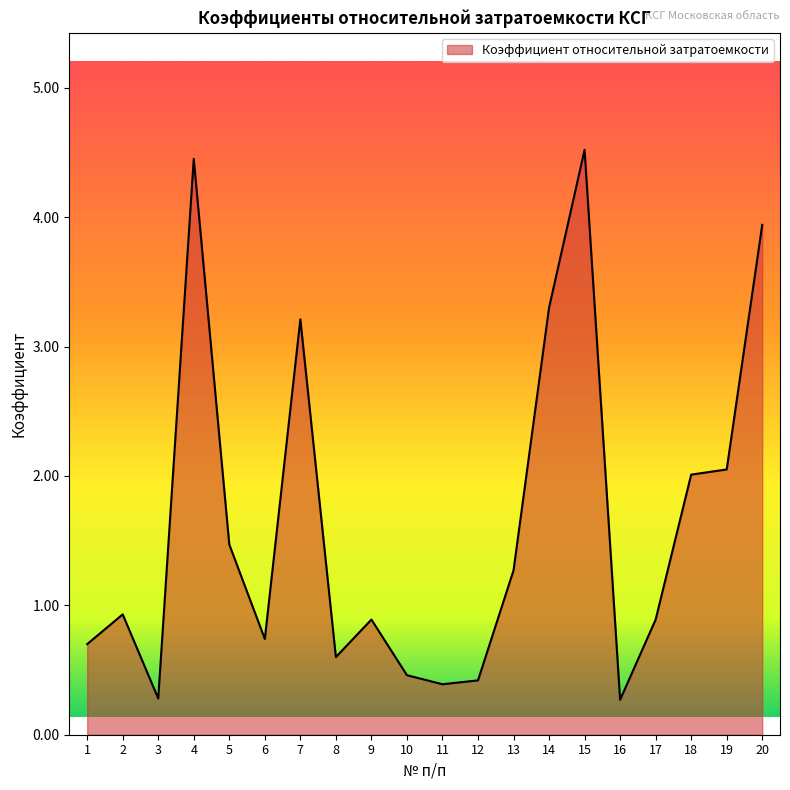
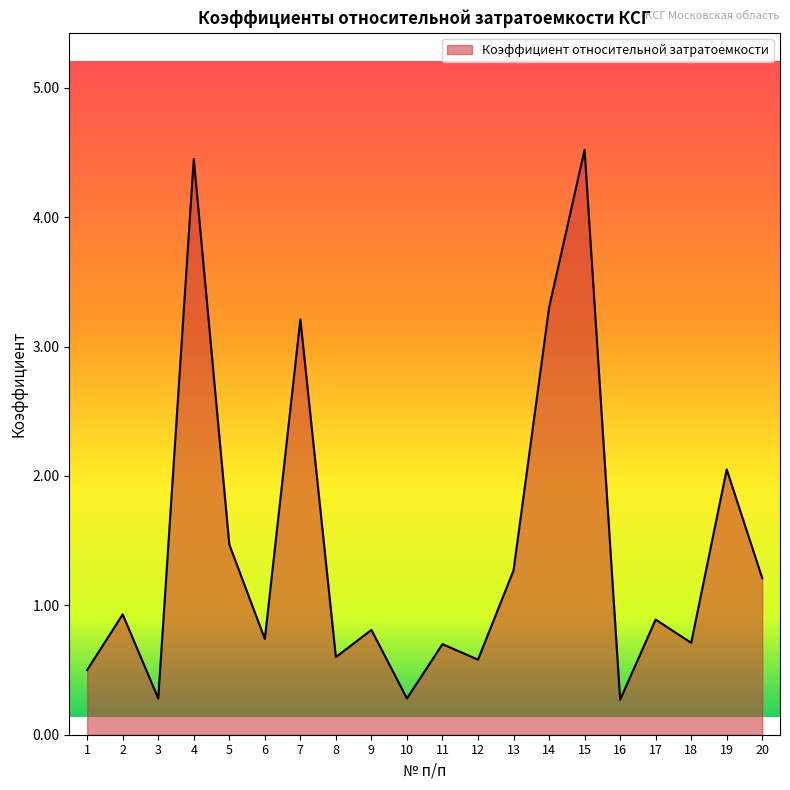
  {
-   "1": 0.7,
+   "1": 0.5,
    "2": 0.93,
    "3": 0.28,
    "4": 4.45,
    "5": 1.47,
    "6": 0.74,
    "7": 3.21,
    "8": 0.60,
-   "9": 0.89,
-   "10": 0.46,
-   "11": 0.39,
-   "12": 0.42,
+   "9": 0.81,
+   "10": 0.28,
+   "11": 0.70,
+   "12": 0.58,
    "13": 1.27,
    "14": 3.30,
    "15": 4.52,
    "16": 0.27,
    "17": 0.89,
-   "18": 2.01,
+   "18": 0.71,
    "19": 2.05,
-   "20": 3.94
+   "20": 1.21
  }
